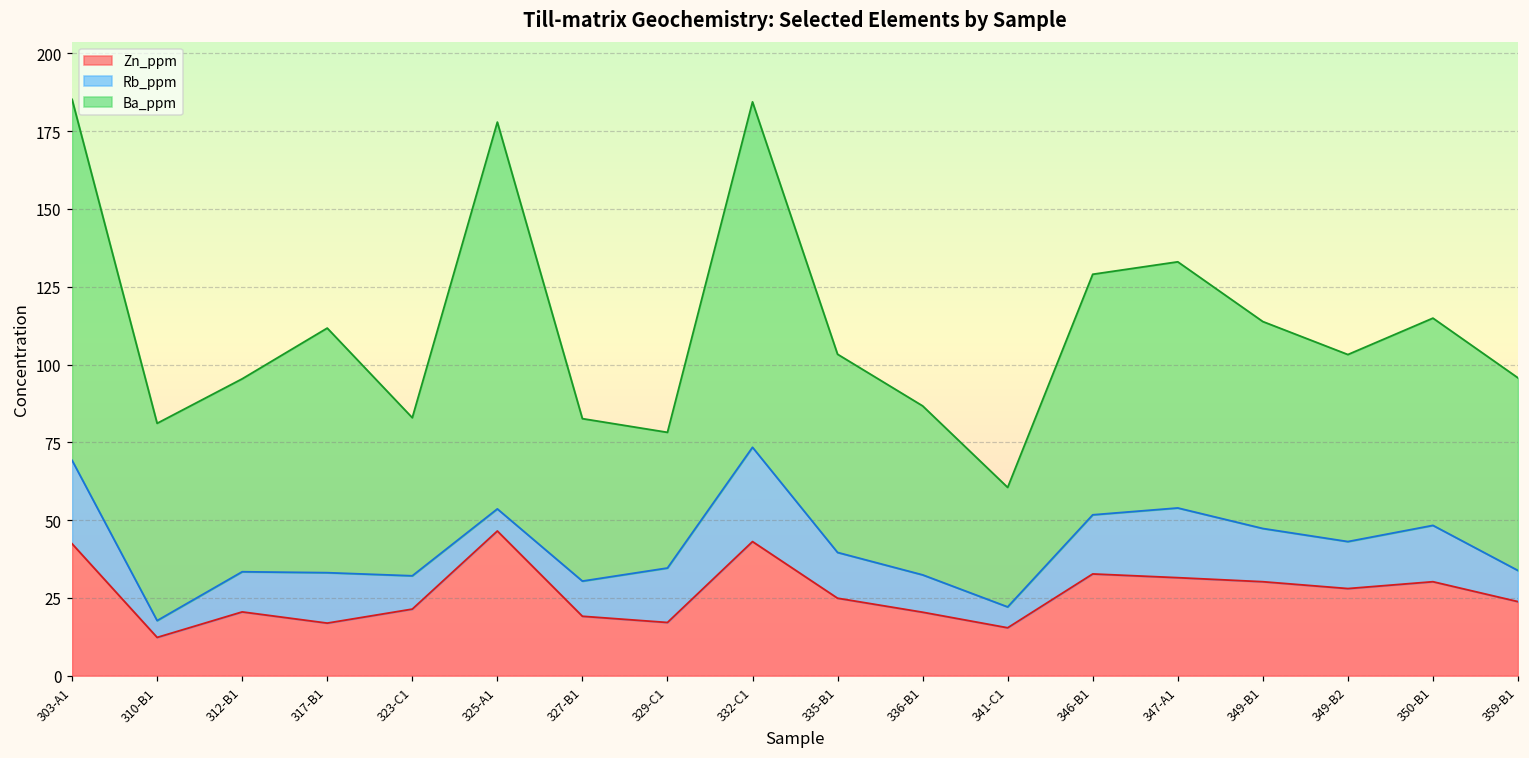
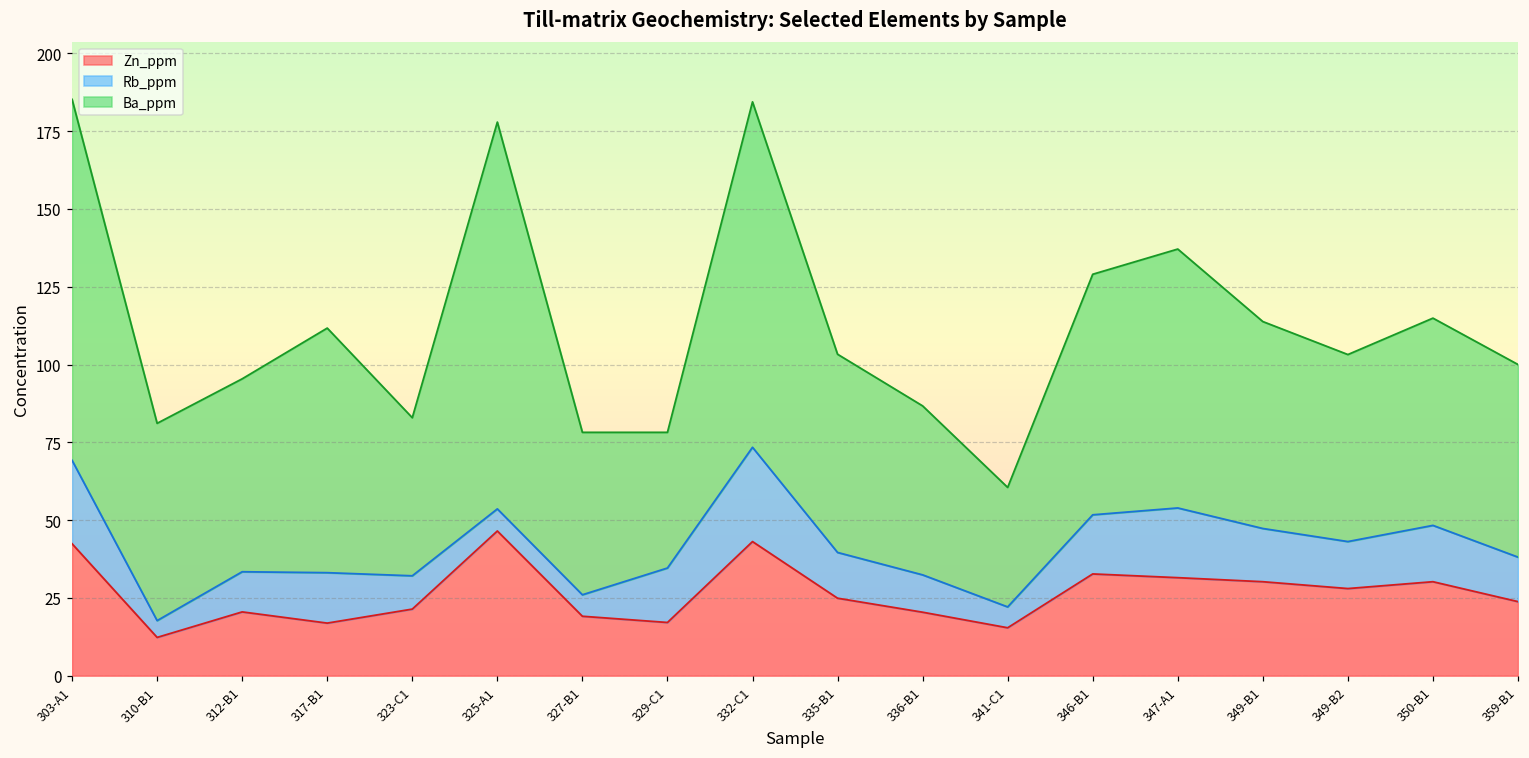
  {
    "Zn_ppm": {
      "303-A1": 42,
      "310-B1": 12,
      "312-B1": 21,
      "317-B1": 17,
      "323-C1": 21,
      "325-A1": 47,
      "327-B1": 19,
      "329-C1": 17,
      "332-C1": 43,
      "335-B1": 25,
      "336-B1": 20,
      "341-C1": 15,
      "346-B1": 33,
      "347-A1": 32,
      "349-B1": 30,
      "349-B2": 28,
      "350-B1": 30,
      "359-B1": 24
    },
    "Rb_ppm": {
      "303-A1": 27,
      "310-B1": 5,
      "312-B1": 13,
      "317-B1": 16,
      "323-C1": 11,
      "325-A1": 7,
-     "327-B1": 11,
+     "327-B1": 7,
      "329-C1": 18,
      "332-C1": 30,
      "335-B1": 15,
      "336-B1": 12,
      "341-C1": 7,
      "346-B1": 19,
      "347-A1": 22,
      "349-B1": 17,
      "349-B2": 15,
      "350-B1": 18,
-     "359-B1": 10
+     "359-B1": 14
    },
    "Ba_ppm": {
      "303-A1": 116,
      "310-B1": 63,
      "312-B1": 62,
      "317-B1": 79,
      "323-C1": 51,
      "325-A1": 124,
      "327-B1": 52,
      "329-C1": 44,
      "332-C1": 111,
      "335-B1": 64,
      "336-B1": 54,
      "341-C1": 38,
      "346-B1": 77,
-     "347-A1": 79,
+     "347-A1": 83,
      "349-B1": 67,
      "349-B2": 60,
      "350-B1": 67,
      "359-B1": 62
    }
  }
